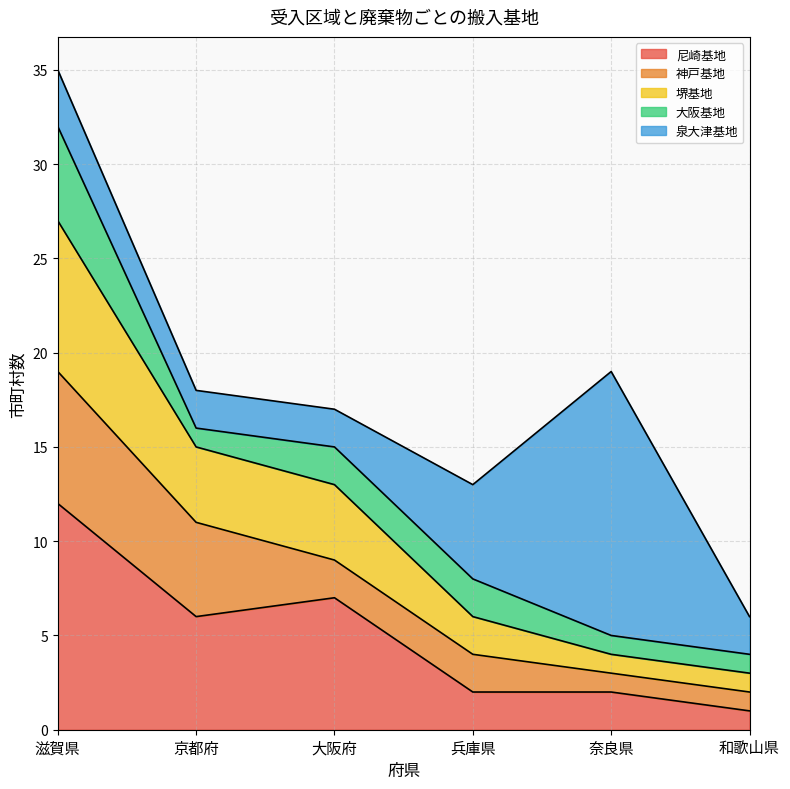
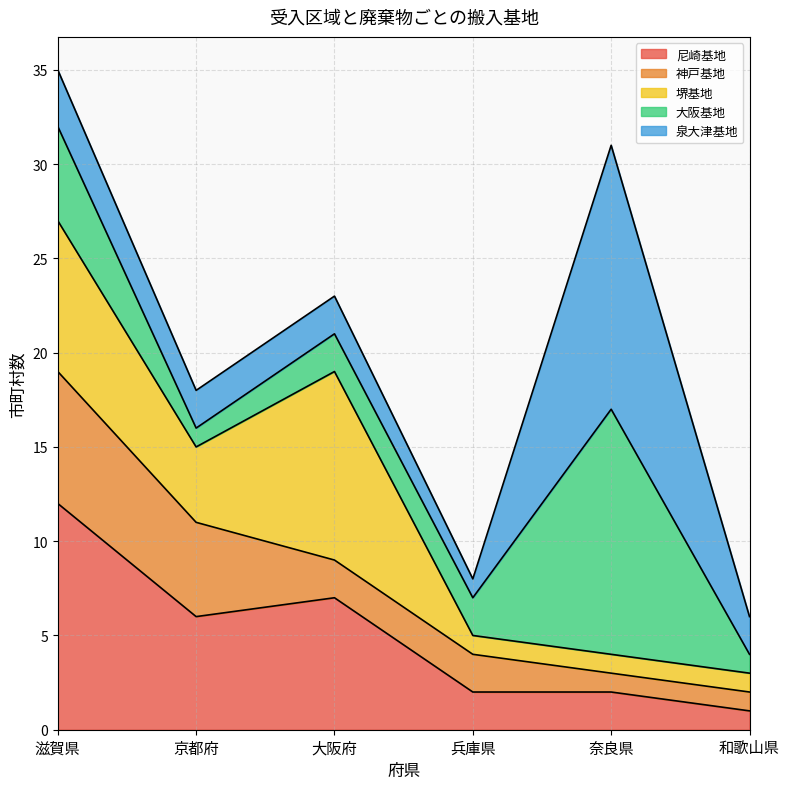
  {
    "堺基地": {
      "滋賀県": 8,
      "京都府": 4,
-     "大阪府": 4,
-     "兵庫県": 2,
+     "大阪府": 10,
+     "兵庫県": 1,
      "奈良県": 1,
      "和歌山県": 1
    },
    "大阪基地": {
      "滋賀県": 5,
      "京都府": 1,
      "大阪府": 2,
      "兵庫県": 2,
-     "奈良県": 1,
+     "奈良県": 13,
      "和歌山県": 1
    },
    "泉大津基地": {
      "滋賀県": 3,
      "京都府": 2,
      "大阪府": 2,
-     "兵庫県": 5,
+     "兵庫県": 1,
      "奈良県": 14,
      "和歌山県": 2
    }
  }
